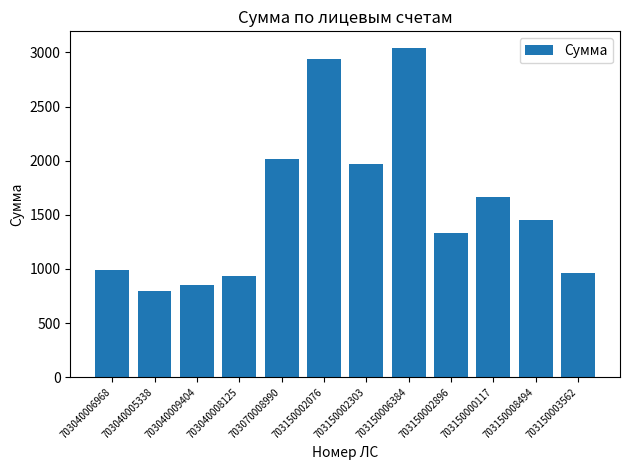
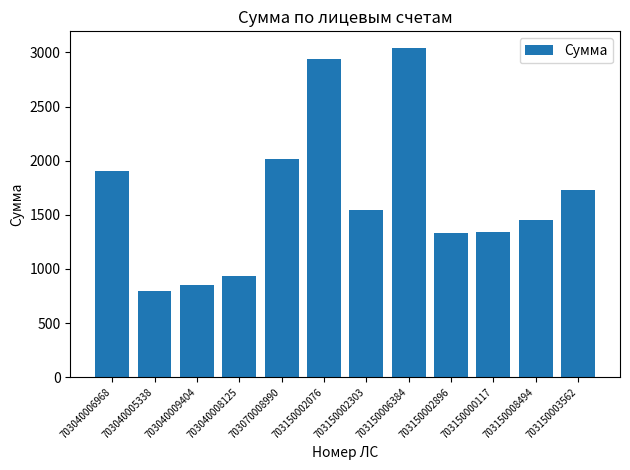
  {
-   "703040006968": 990,
+   "703040006968": 1900,
    "703040005338": 800,
    "703040009404": 860,
    "703040008125": 930,
    "703070008990": 2020,
    "703150002076": 2940,
-   "703150002303": 1970,
+   "703150002303": 1540,
    "703150006384": 3040,
    "703150002896": 1330,
-   "703150000117": 1670,
+   "703150000117": 1340,
    "703150008494": 1450,
-   "703150003562": 960
+   "703150003562": 1730
  }
